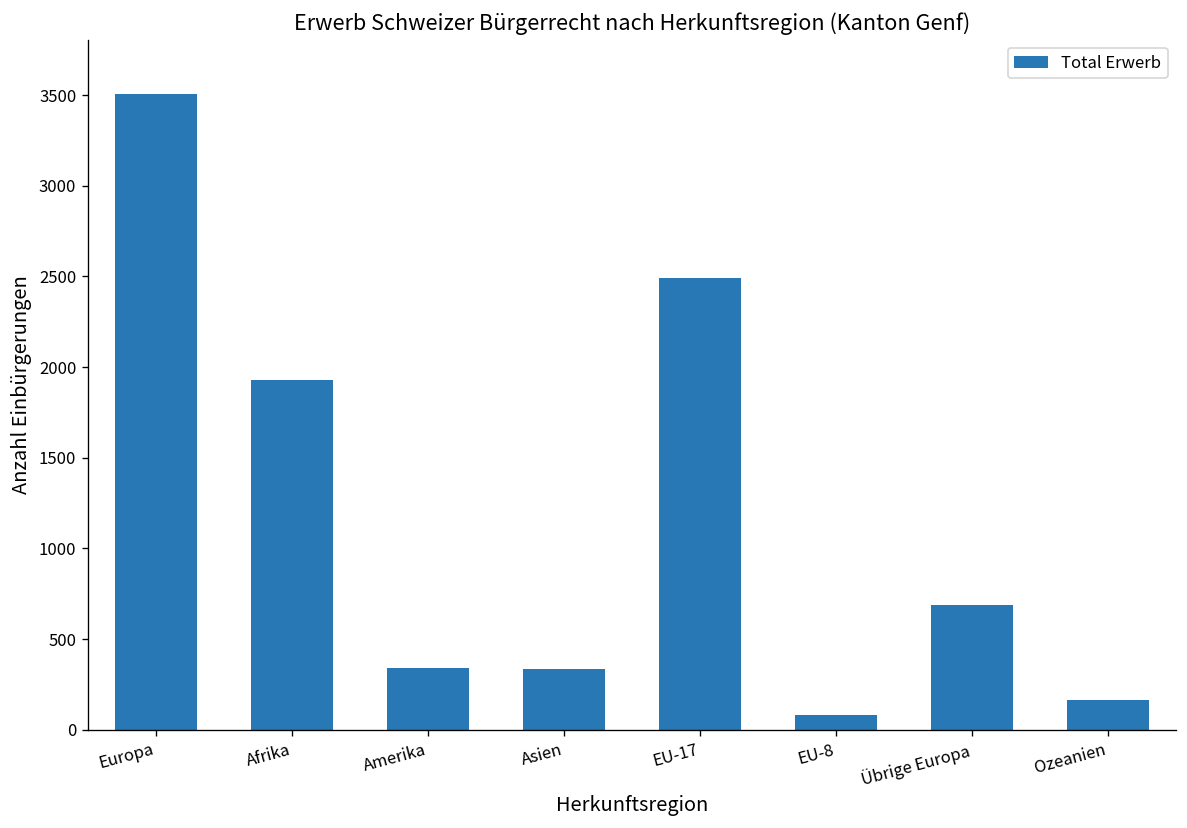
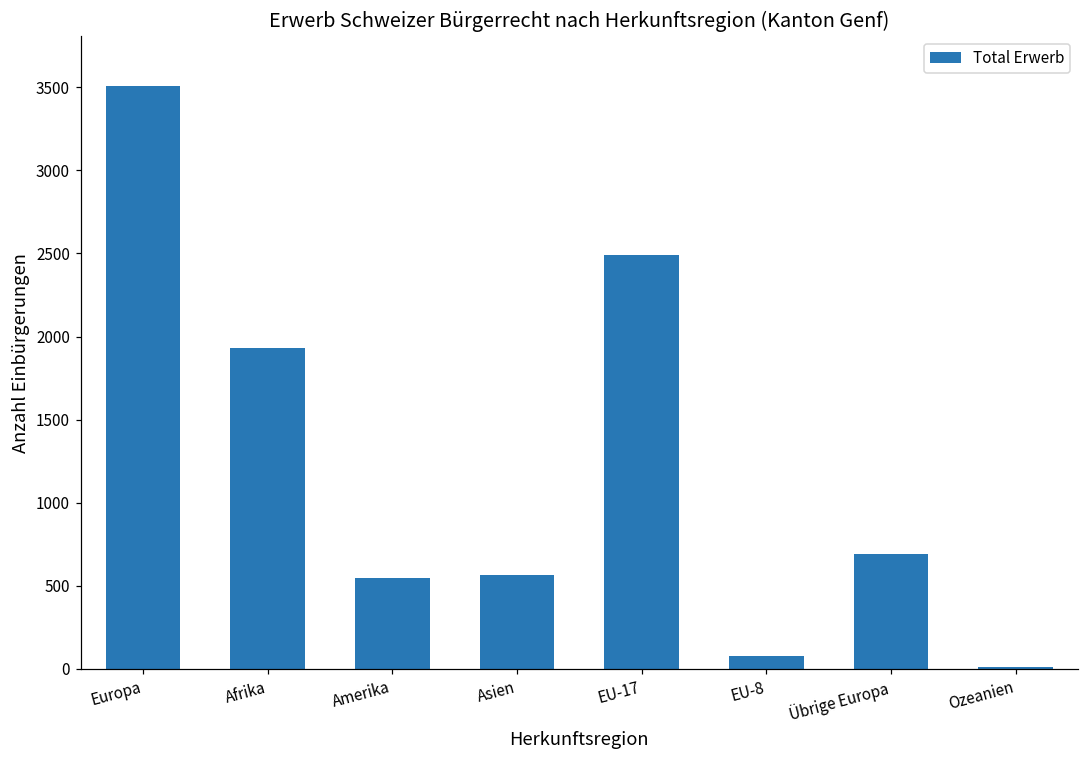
  {
    "Europa": 3510,
    "Afrika": 1930,
-   "Amerika": 340,
-   "Asien": 330,
+   "Amerika": 550,
+   "Asien": 570,
    "EU-17": 2490,
    "EU-8": 80,
    "Übrige Europa": 690,
-   "Ozeanien": 160
+   "Ozeanien": 10
  }
